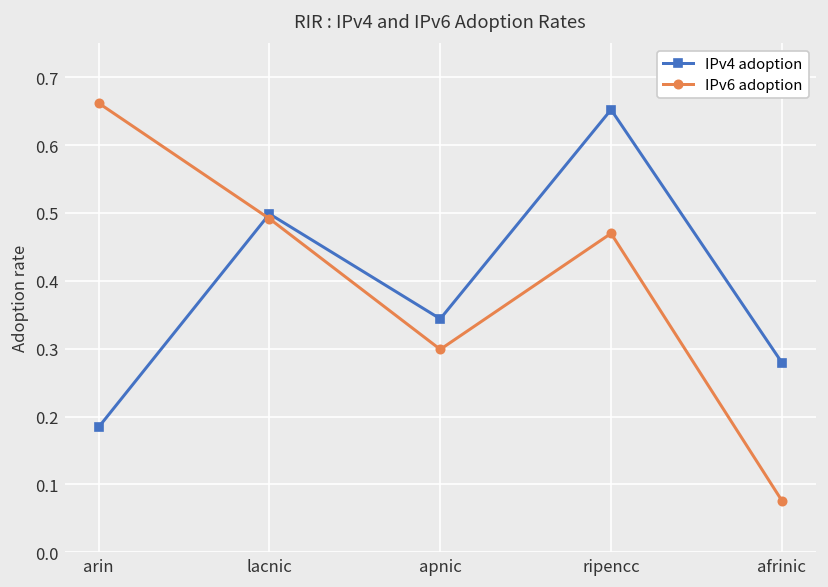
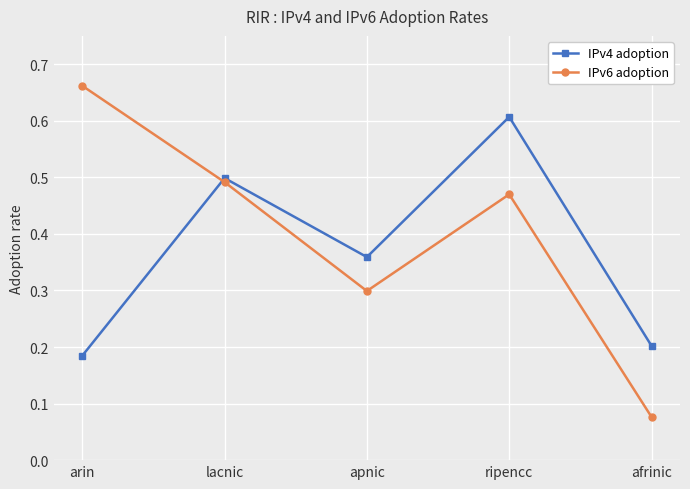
  {
    "IPv4 adoption": {
      "arin": 0.18,
      "lacnic": 0.50,
-     "apnic": 0.34,
-     "ripencc": 0.65,
-     "afrinic": 0.28
+     "apnic": 0.36,
+     "ripencc": 0.61,
+     "afrinic": 0.20
    },
    "IPv6 adoption": {
      "arin": 0.66,
      "lacnic": 0.49,
      "apnic": 0.30,
      "ripencc": 0.47,
      "afrinic": 0.08
    }
  }
